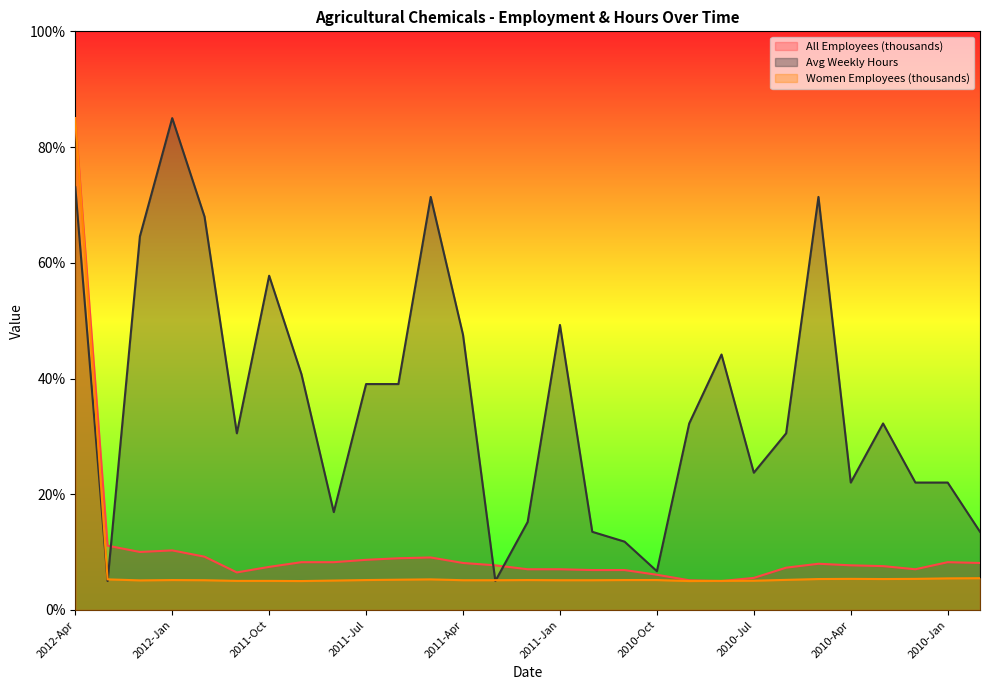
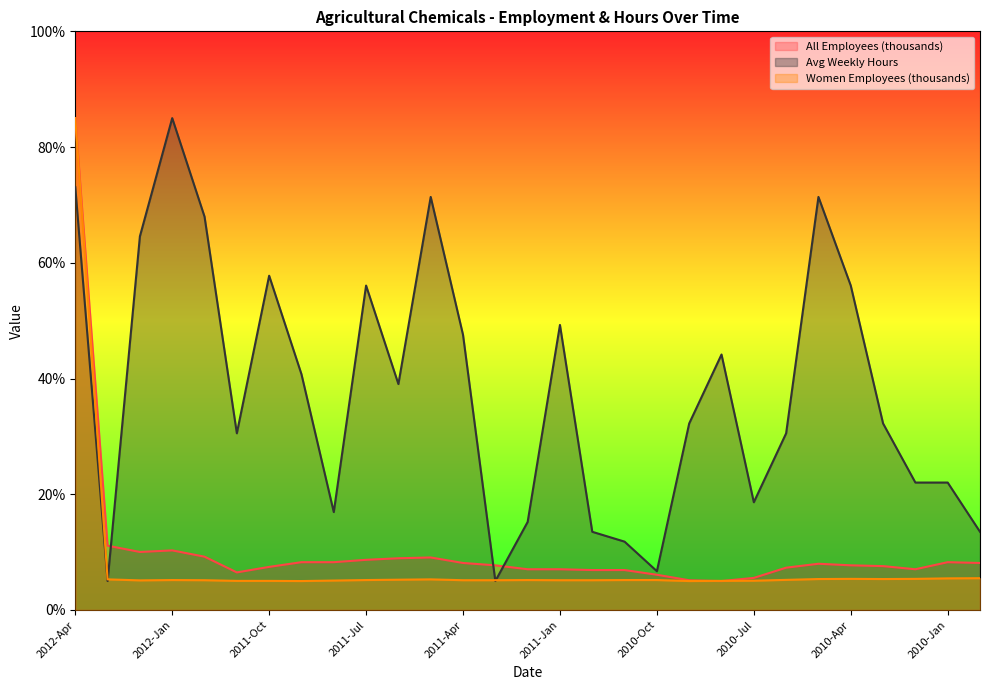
  {
    "Avg Weekly Hours": {
      "2012-Apr": "73%",
      "2012-Jan": "85%",
      "2011-Oct": "58%",
-     "2011-Jul": "39%",
+     "2011-Jul": "56%",
      "2011-Apr": "48%",
      "2011-Jan": "49%",
      "2010-Oct": "7%",
-     "2010-Jul": "24%",
-     "2010-Apr": "22%",
+     "2010-Jul": "19%",
+     "2010-Apr": "56%",
      "2010-Jan": "22%"
    }
  }
